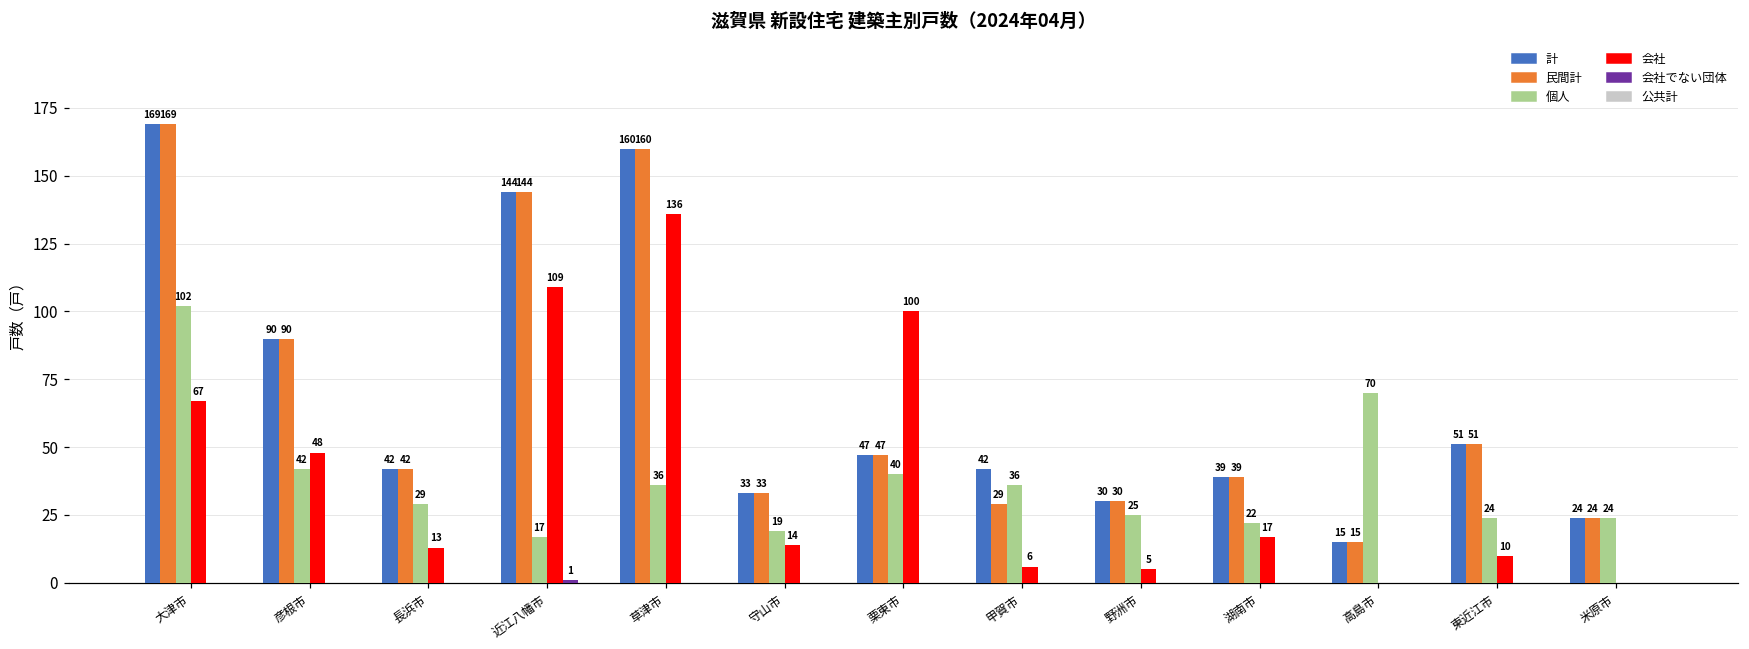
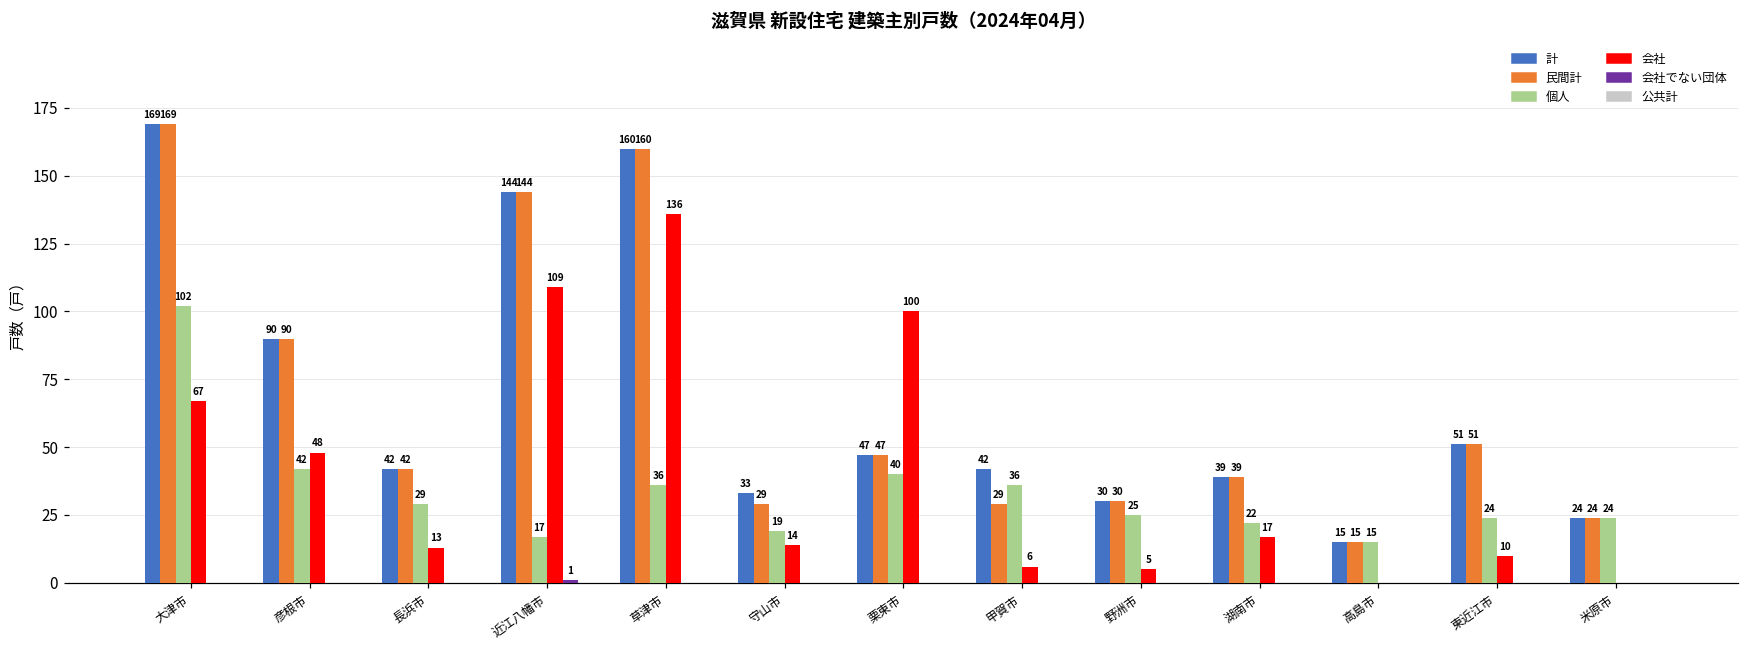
  {
    "計": {
      "大津市": 169,
      "彦根市": 90,
      "長浜市": 42,
      "近江八幡市": 144,
      "草津市": 160,
      "守山市": 33,
      "栗東市": 47,
      "甲賀市": 42,
      "野洲市": 30,
      "湖南市": 39,
      "高島市": 15,
      "東近江市": 51,
      "米原市": 24
    },
    "民間計": {
      "大津市": 169,
      "彦根市": 90,
      "長浜市": 42,
      "近江八幡市": 144,
      "草津市": 160,
-     "守山市": 33,
+     "守山市": 29,
      "栗東市": 47,
      "甲賀市": 29,
      "野洲市": 30,
      "湖南市": 39,
      "高島市": 15,
      "東近江市": 51,
      "米原市": 24
    },
    "個人": {
      "大津市": 102,
      "彦根市": 42,
      "長浜市": 29,
      "近江八幡市": 17,
      "草津市": 36,
      "守山市": 19,
      "栗東市": 40,
      "甲賀市": 36,
      "野洲市": 25,
      "湖南市": 22,
-     "高島市": 70,
+     "高島市": 15,
      "東近江市": 24,
      "米原市": 24
    },
    "会社": {
      "大津市": 67,
      "彦根市": 48,
      "長浜市": 13,
      "近江八幡市": 109,
      "草津市": 136,
      "守山市": 14,
      "栗東市": 100,
      "甲賀市": 6,
      "野洲市": 5,
      "湖南市": 17,
      "東近江市": 10
    },
    "会社でない団体": {
      "近江八幡市": 1
    },
    "公共計": {
      "大津市": 0,
      "彦根市": 0,
      "長浜市": 0,
      "近江八幡市": 0,
      "草津市": 0,
      "守山市": 0,
      "栗東市": 0,
      "甲賀市": 0,
      "野洲市": 0,
      "湖南市": 0,
      "高島市": 0,
      "東近江市": 0,
      "米原市": 0
    }
  }
